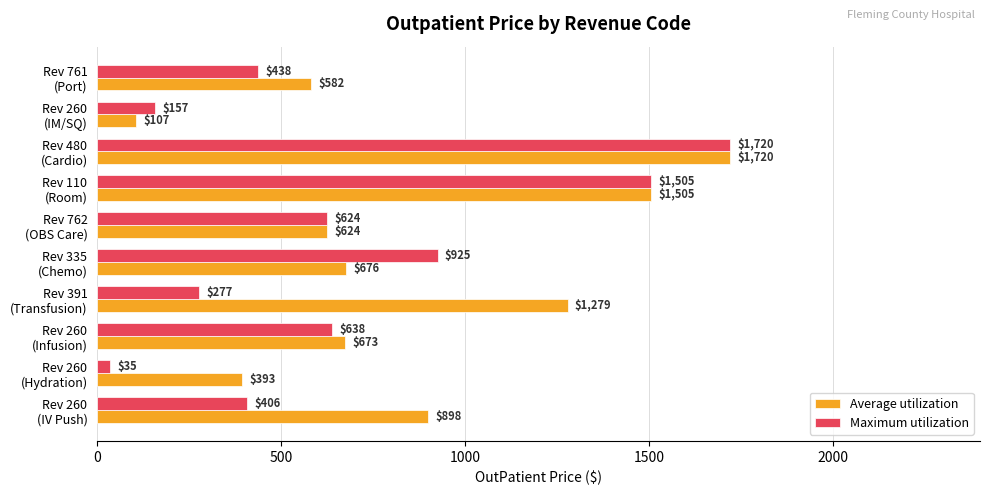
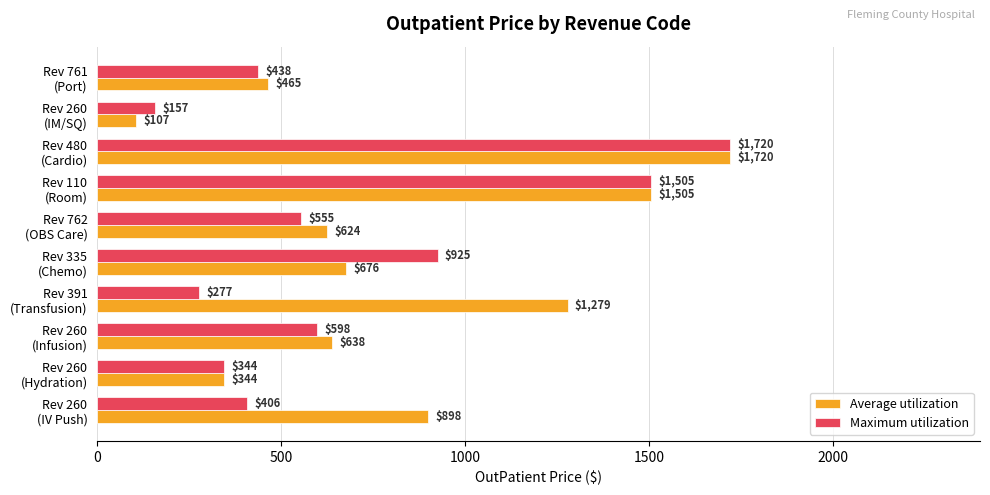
  {
    "Average utilization": {
-     "Rev 761 (Port)": "$582",
+     "Rev 761 (Port)": "$465",
      "Rev 260 (IM/SQ)": "$107",
      "Rev 480 (Cardio)": "$1,720",
      "Rev 110 (Room)": "$1,505",
      "Rev 762 (OBS Care)": "$624",
      "Rev 335 (Chemo)": "$676",
      "Rev 391 (Transfusion)": "$1,279",
-     "Rev 260 (Infusion)": "$673",
-     "Rev 260 (Hydration)": "$393",
+     "Rev 260 (Infusion)": "$638",
+     "Rev 260 (Hydration)": "$344",
      "Rev 260 (IV Push)": "$898"
    },
    "Maximum utilization": {
      "Rev 761 (Port)": "$438",
      "Rev 260 (IM/SQ)": "$157",
      "Rev 480 (Cardio)": "$1,720",
      "Rev 110 (Room)": "$1,505",
-     "Rev 762 (OBS Care)": "$624",
+     "Rev 762 (OBS Care)": "$555",
      "Rev 335 (Chemo)": "$925",
      "Rev 391 (Transfusion)": "$277",
-     "Rev 260 (Infusion)": "$638",
-     "Rev 260 (Hydration)": "$35",
+     "Rev 260 (Infusion)": "$598",
+     "Rev 260 (Hydration)": "$344",
      "Rev 260 (IV Push)": "$406"
    }
  }
